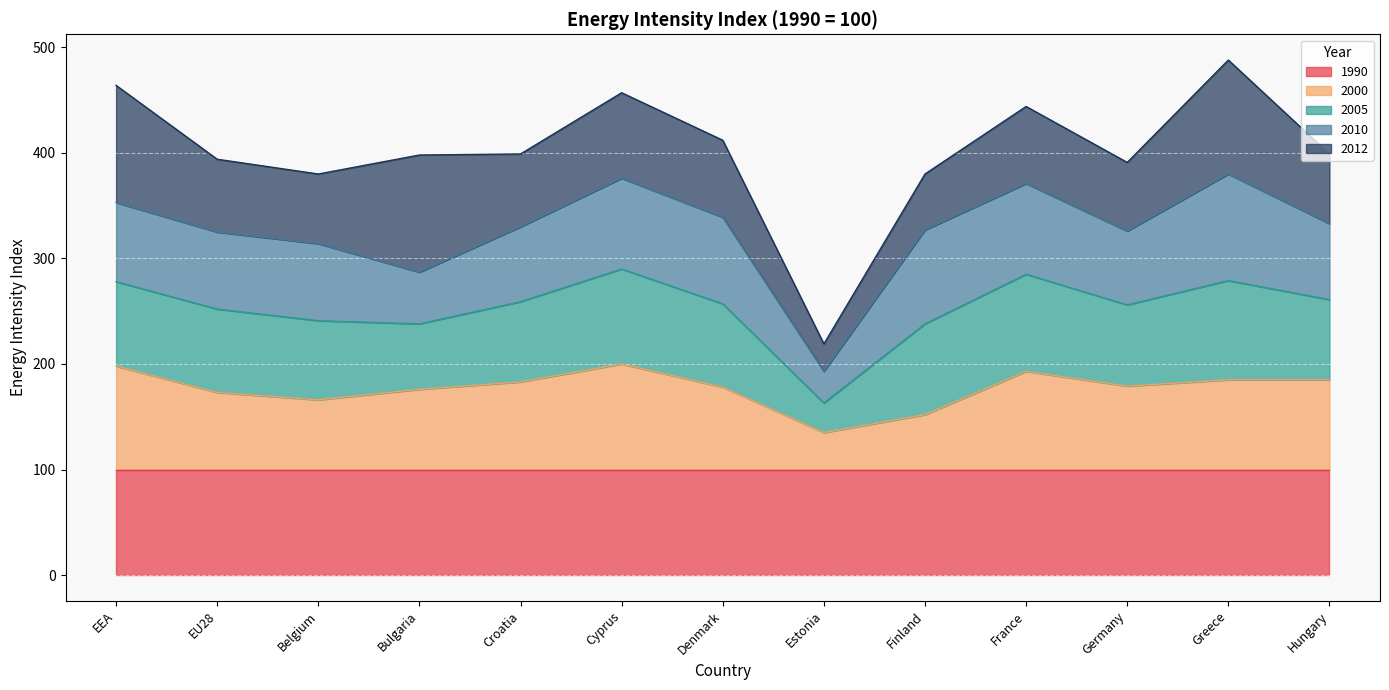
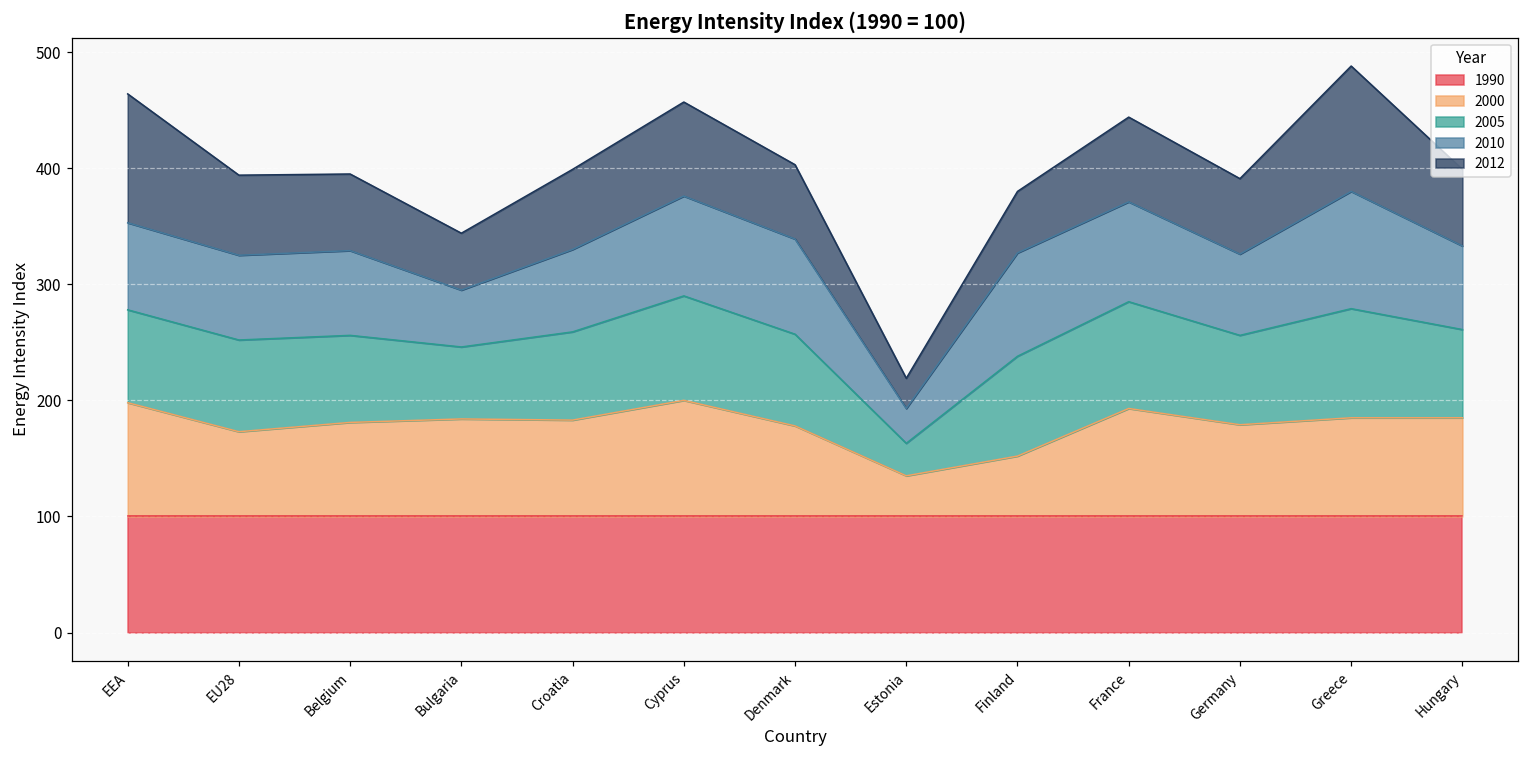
  {
    "1990": {
      "EEA": 100,
      "EU28": 100,
      "Belgium": 100,
      "Bulgaria": 100,
      "Croatia": 100,
      "Cyprus": 100,
      "Denmark": 100,
      "Estonia": 100,
      "Finland": 100,
      "France": 100,
      "Germany": 100,
      "Greece": 100,
      "Hungary": 100
    },
    "2000": {
-     "Belgium": 166,
-     "Bulgaria": 176
+     "Belgium": 181,
+     "Bulgaria": 184
    },
    "2012": {
      "Belgium": 66,
-     "Bulgaria": 111,
-     "Denmark": 73
+     "Bulgaria": 49,
+     "Denmark": 64
    }
  }
